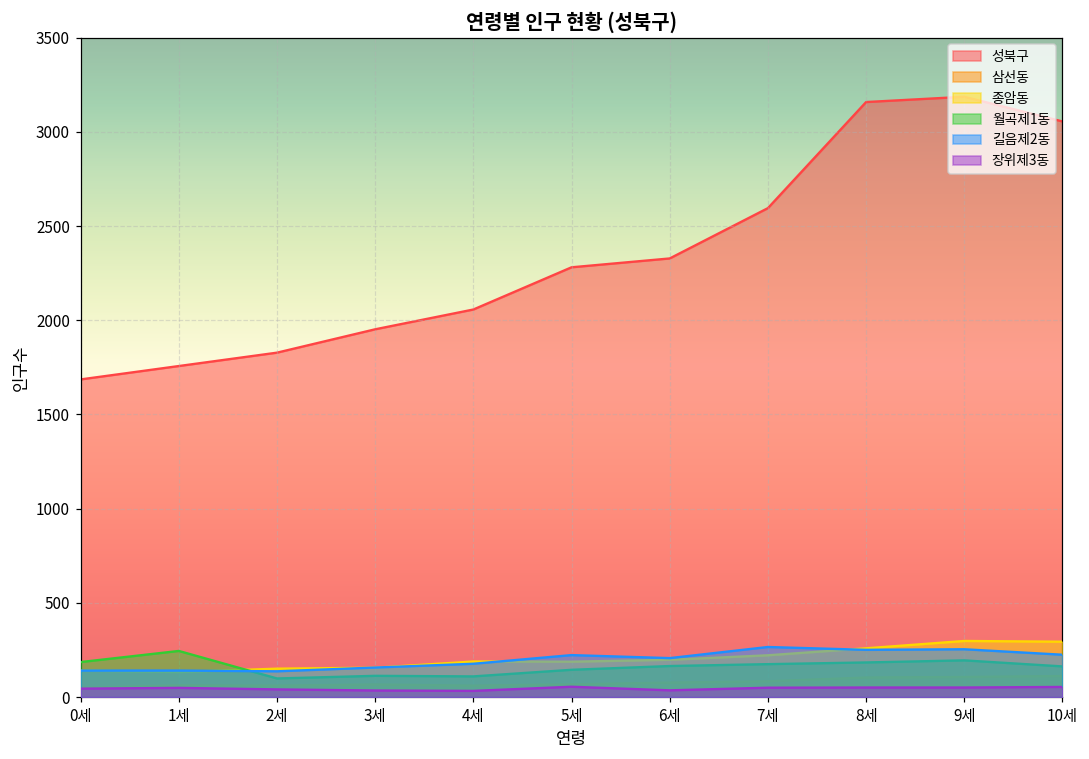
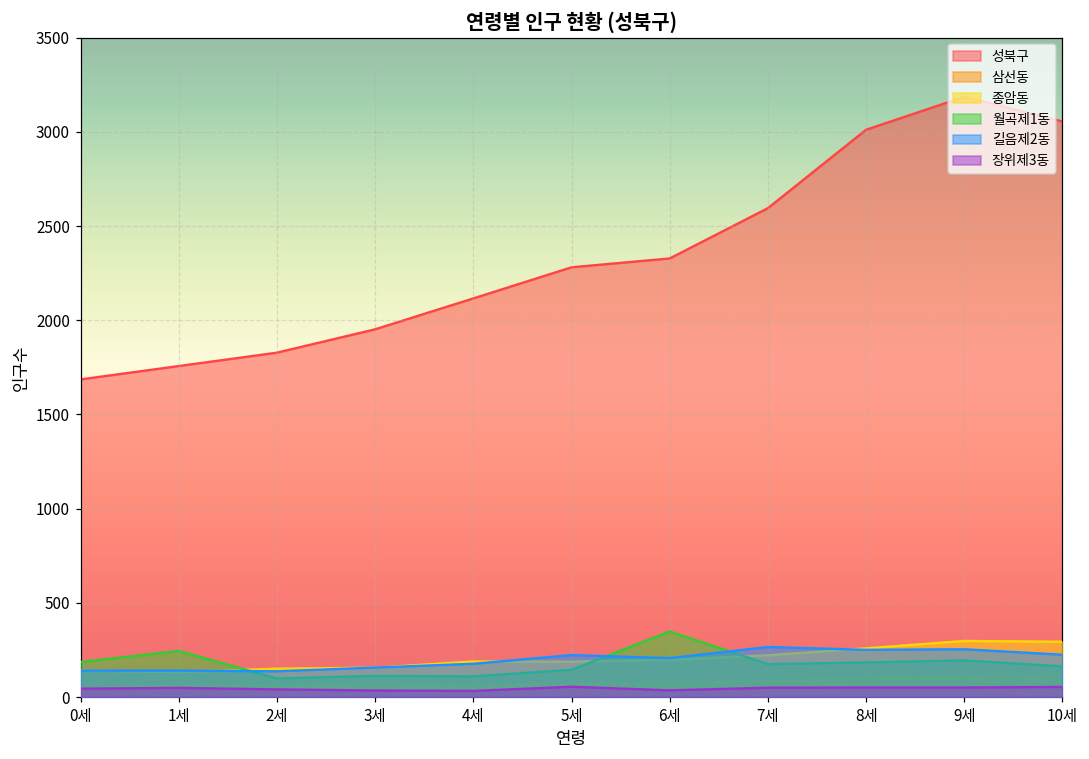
  {
    "성북구": {
      "0세": 1690,
      "1세": 1760,
      "2세": 1830,
      "3세": 1950,
-     "4세": 2060,
+     "4세": 2120,
      "5세": 2280,
      "6세": 2330,
      "7세": 2600,
-     "8세": 3160,
+     "8세": 3010,
      "10세": 3060
    },
    "월곡제1동": {
      "0세": 190,
      "1세": 250,
      "2세": 100,
      "3세": 110,
      "4세": 110,
      "5세": 150,
-     "6세": 170,
+     "6세": 350,
      "7세": 180,
      "8세": 180,
      "9세": 200,
      "10세": 160
    },
    "길음제2동": {
      "5세": 220,
      "7세": 270,
      "9세": 250,
      "10세": 230
    },
    "장위제3동": {
      "2세": 40,
      "3세": 40,
      "4세": 30,
      "6세": 40,
      "7세": 50,
      "8세": 50,
      "9세": 50,
      "10세": 50
    }
  }
